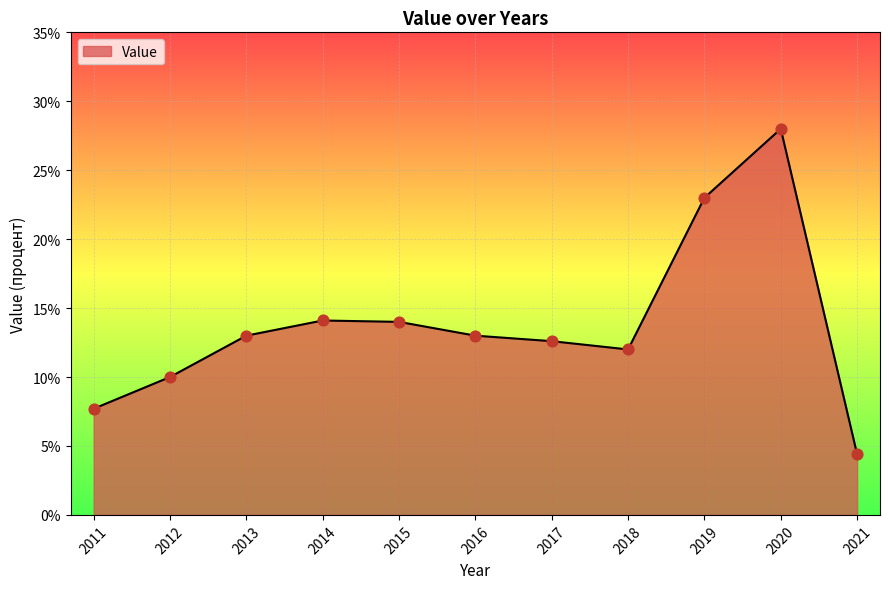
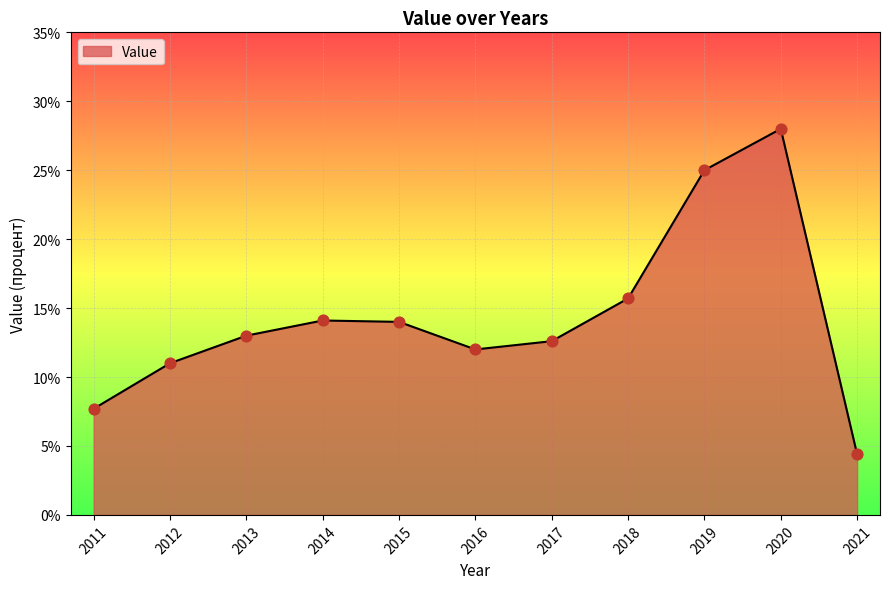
  {
    "2011": "7.7%",
-   "2012": "10%",
+   "2012": "11%",
    "2013": "13.0%",
    "2014": "14.1%",
    "2015": "14.0%",
-   "2016": "13%",
+   "2016": "12%",
    "2017": "12.6%",
-   "2018": "12.0%",
-   "2019": "23%",
+   "2018": "15.7%",
+   "2019": "25%",
    "2020": "28.0%",
    "2021": "4.4%"
  }
